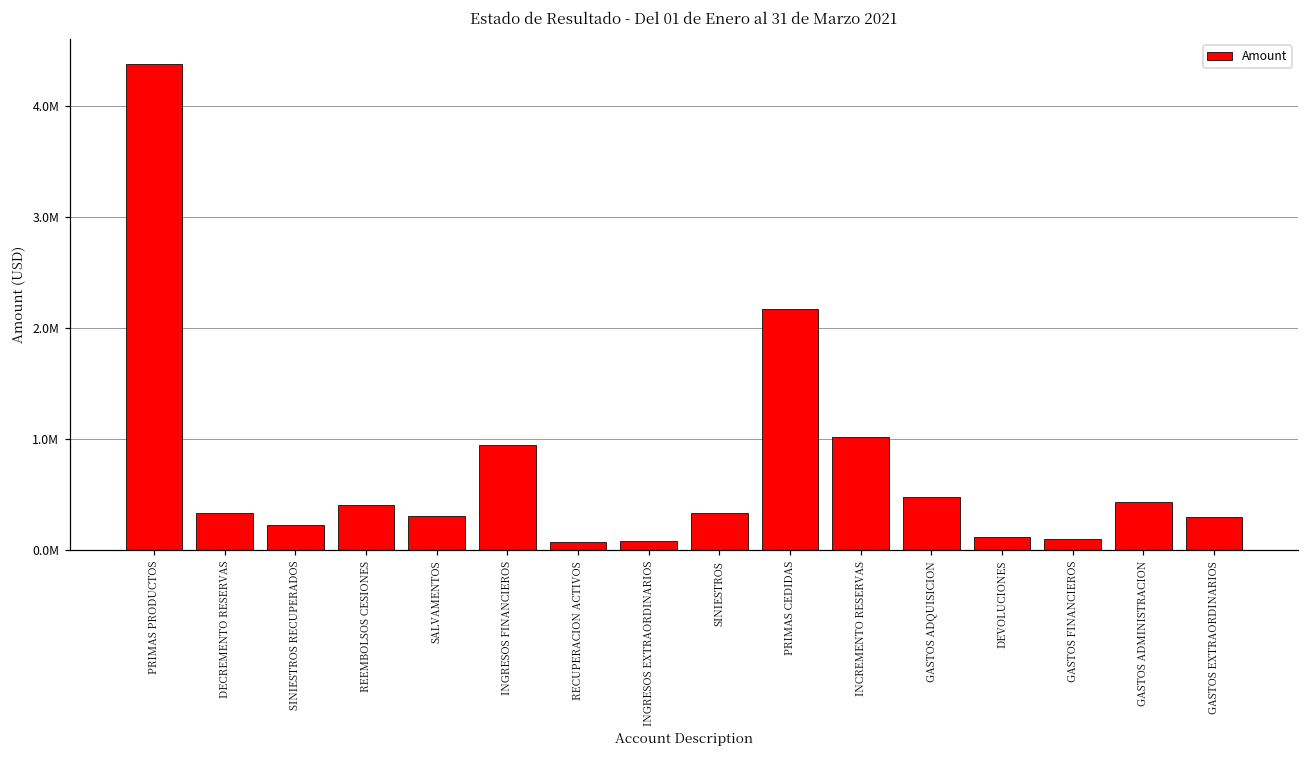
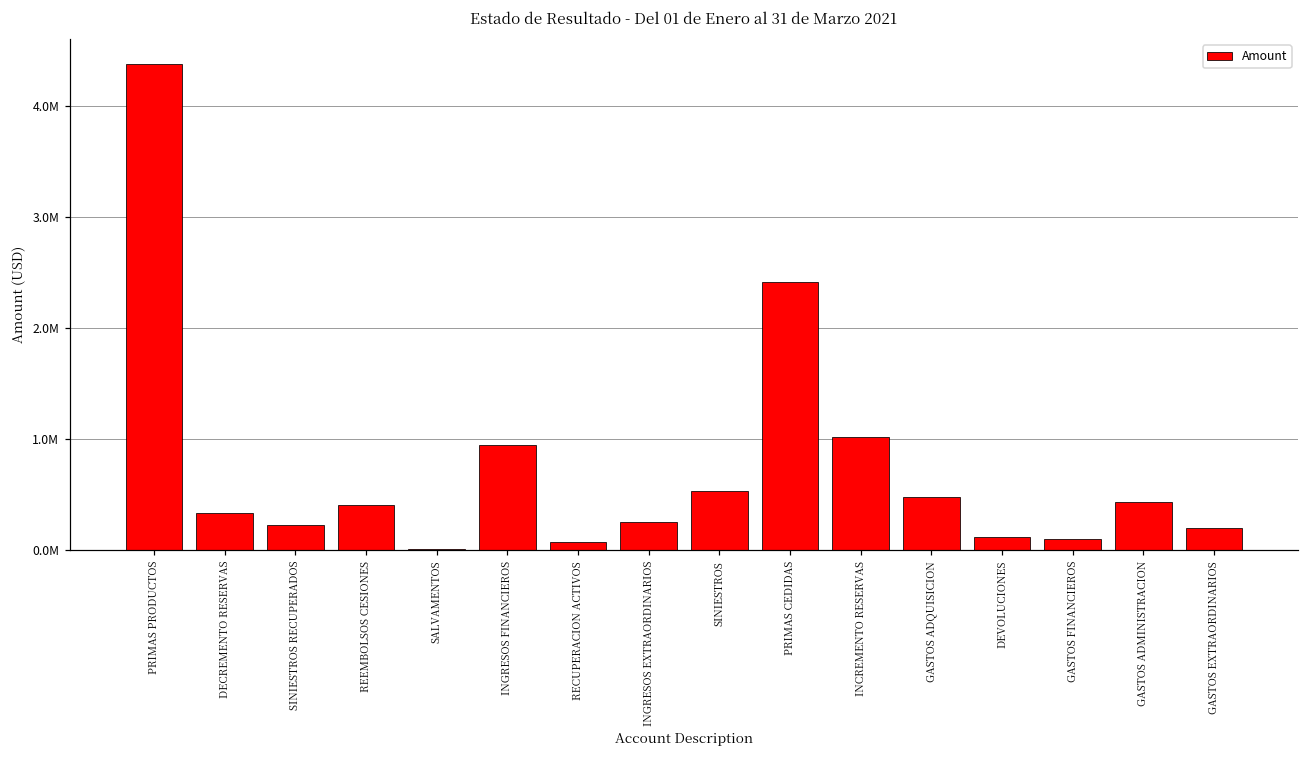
  {
    "PRIMAS PRODUCTOS": 4380000,
    "DECREMENTO RESERVAS": 330000,
    "SINIESTROS RECUPERADOS": 230000,
    "REEMBOLSOS CESIONES": 410000,
-   "SALVAMENTOS": 310000,
+   "SALVAMENTOS": 10000,
    "INGRESOS FINANCIEROS": 950000,
    "RECUPERACION ACTIVOS": 80000,
-   "INGRESOS EXTRAORDINARIOS": 80000,
-   "SINIESTROS": 330000,
-   "PRIMAS CEDIDAS": 2170000,
+   "INGRESOS EXTRAORDINARIOS": 250000,
+   "SINIESTROS": 530000,
+   "PRIMAS CEDIDAS": 2420000,
    "INCREMENTO RESERVAS": 1020000,
    "GASTOS ADQUISICION": 480000,
    "DEVOLUCIONES": 120000,
    "GASTOS FINANCIEROS": 100000,
    "GASTOS ADMINISTRACION": 430000,
-   "GASTOS EXTRAORDINARIOS": 300000
+   "GASTOS EXTRAORDINARIOS": 200000
  }
